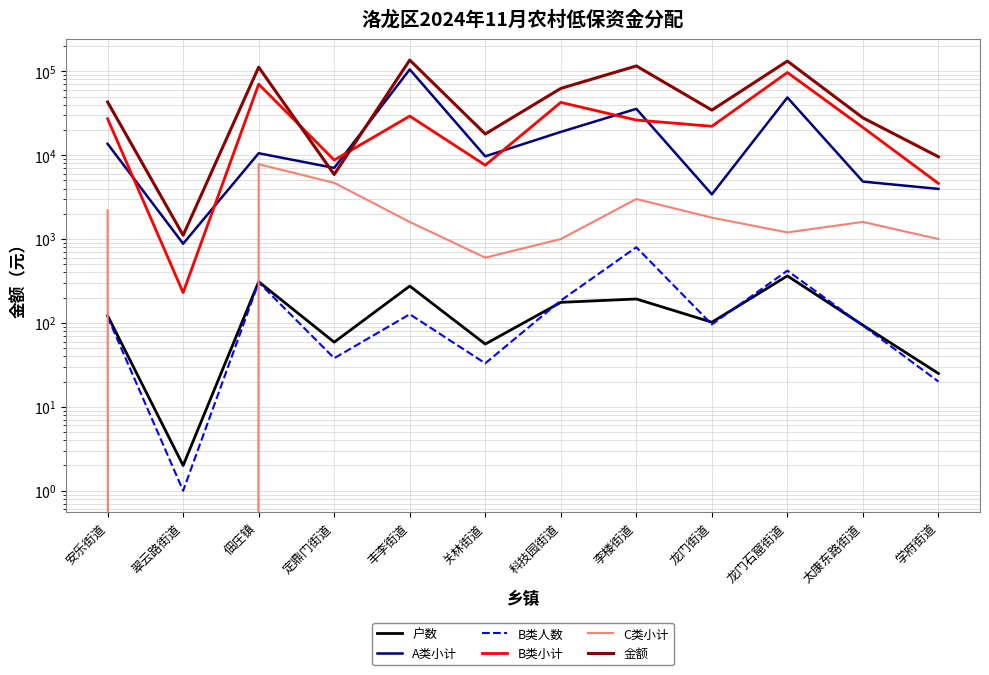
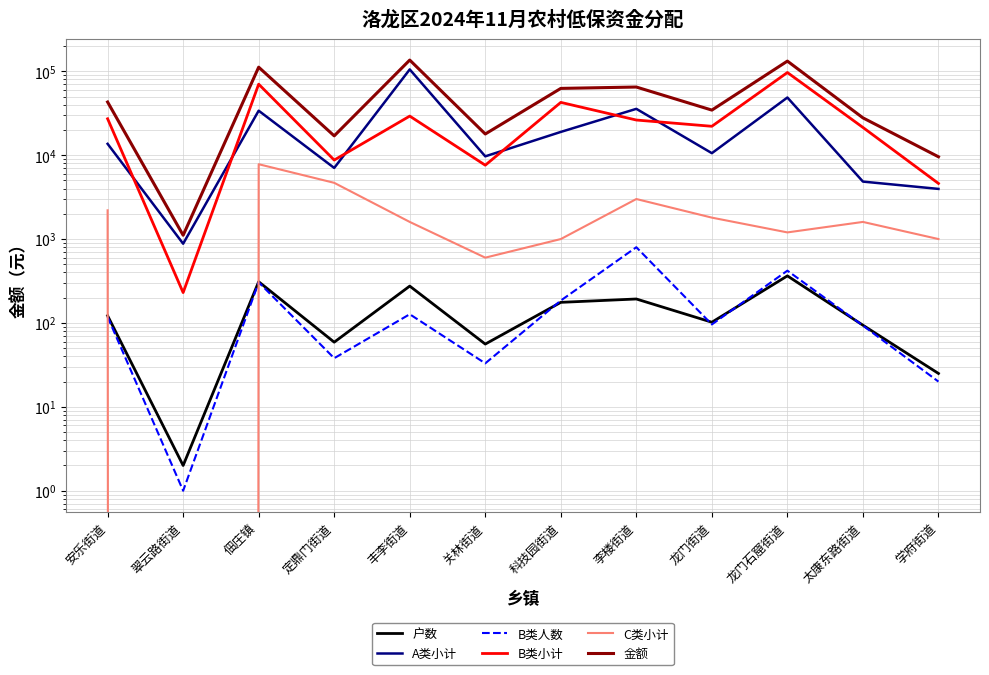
  {
    "户数": {
      "翠云路街道": 2,
      "定鼎门街道": 60,
      "丰李街道": 280,
      "关林街道": 60,
      "李楼街道": 190,
      "龙门石窟街道": 360,
      "学府街道": 25
    },
    "A类小计": {
      "安乐街道": 14000,
      "翠云路街道": 900,
-     "佃庄镇": 11000,
+     "佃庄镇": 34000,
      "定鼎门街道": 7000,
      "丰李街道": 110000,
      "关林街道": 10000,
      "科技园街道": 19000,
      "李楼街道": 36000,
-     "龙门街道": 3400,
+     "龙门街道": 11000,
      "龙门石窟街道": 50000,
      "太康东路街道": 5000,
      "学府街道": 4000
    },
    "B类人数": {
      "翠云路街道": 1,
      "定鼎门街道": 40,
      "丰李街道": 130,
      "关林街道": 33,
      "李楼街道": 800,
      "龙门石窟街道": 400,
      "学府街道": 20
    },
    "B类小计": {
      "安乐街道": 27000,
      "翠云路街道": 230,
      "佃庄镇": 70000,
      "定鼎门街道": 9000,
      "丰李街道": 29000,
      "关林街道": 8000,
      "科技园街道": 40000,
      "李楼街道": 26000,
      "龙门街道": 22000,
      "龙门石窟街道": 100000,
      "太康东路街道": 21000,
      "学府街道": 5000
    },
    "C类小计": {
      "安乐街道": 2200,
      "佃庄镇": 8000,
      "定鼎门街道": 5000,
      "丰李街道": 1600,
      "关林街道": 600,
      "科技园街道": 1000,
      "李楼街道": 3000,
      "龙门街道": 1800,
      "龙门石窟街道": 1200,
      "太康东路街道": 1600,
      "学府街道": 1000
    },
    "金额": {
      "安乐街道": 40000,
      "翠云路街道": 1100,
      "佃庄镇": 110000,
-     "定鼎门街道": 6000,
+     "定鼎门街道": 17000,
      "丰李街道": 140000,
      "关林街道": 18000,
      "科技园街道": 60000,
-     "李楼街道": 120000,
+     "李楼街道": 60000,
      "龙门街道": 34000,
      "龙门石窟街道": 130000,
      "太康东路街道": 28000,
      "学府街道": 10000
    }
  }
